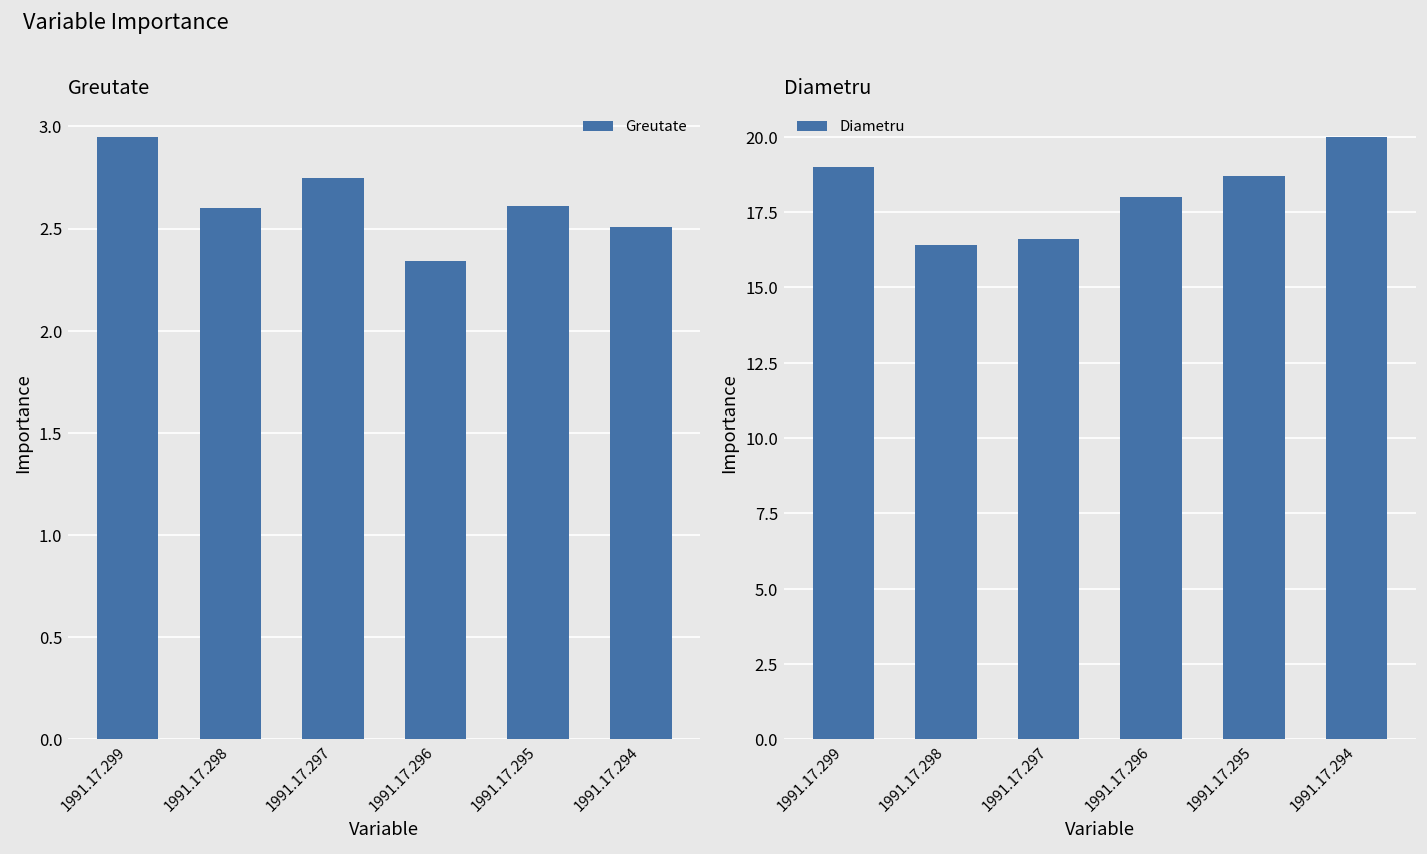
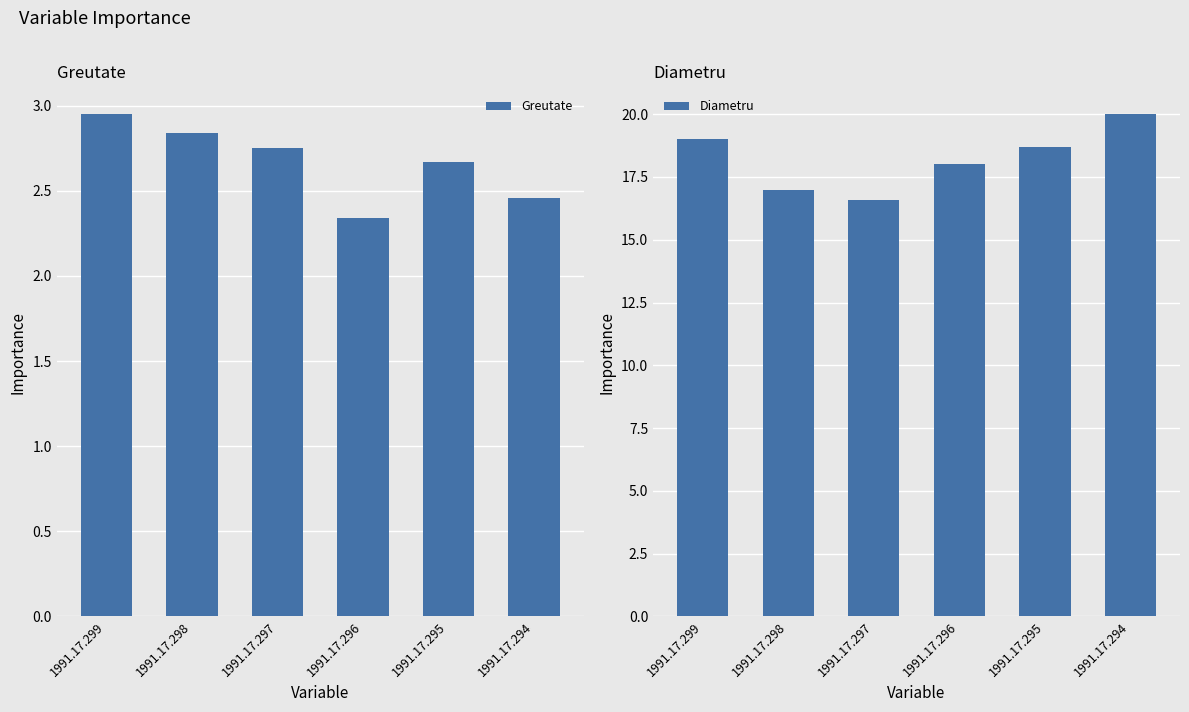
  {
    "Greutate": {
      "1991.17.299": 2.95,
-     "1991.17.298": 2.60,
+     "1991.17.298": 2.84,
      "1991.17.297": 2.75,
      "1991.17.296": 2.34,
-     "1991.17.295": 2.61,
-     "1991.17.294": 2.51
+     "1991.17.295": 2.67,
+     "1991.17.294": 2.46
    },
    "Diametru": {
      "1991.17.299": 19.0,
-     "1991.17.298": 16.4,
+     "1991.17.298": 17.0,
      "1991.17.297": 16.6,
      "1991.17.296": 18.0,
      "1991.17.295": 18.7,
      "1991.17.294": 20.0
    }
  }
